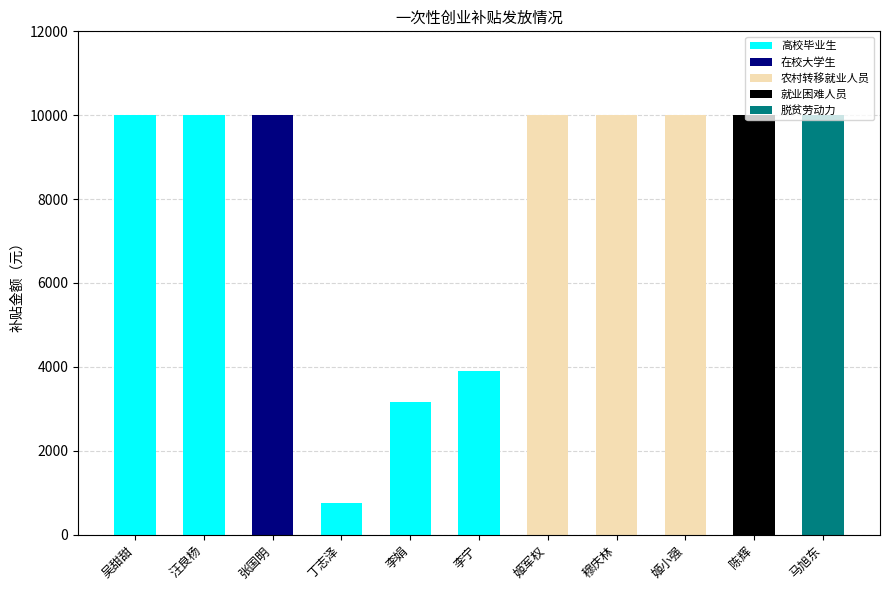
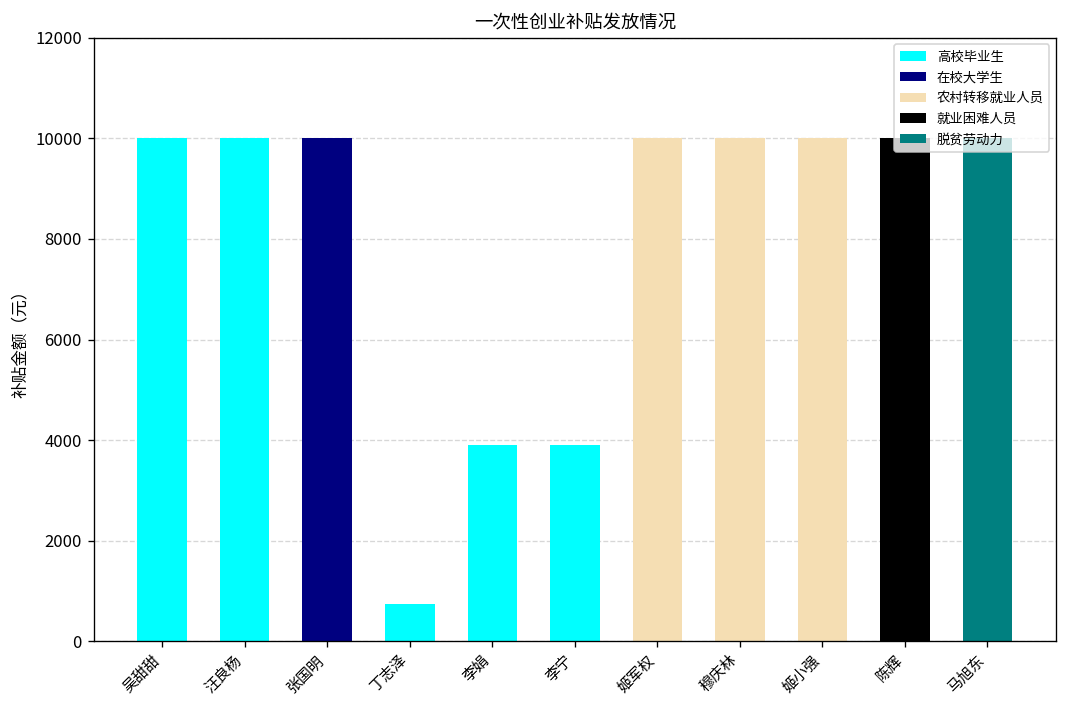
  {
    "吴甜甜": 10000,
    "汪良杨": 10000,
    "张国明": 10000,
    "丁志泽": 700,
-   "李娟": 3200,
+   "李娟": 3900,
    "李宁": 3900,
    "姬军权": 10000,
    "穆庆林": 10000,
    "姬小强": 10000
  }
